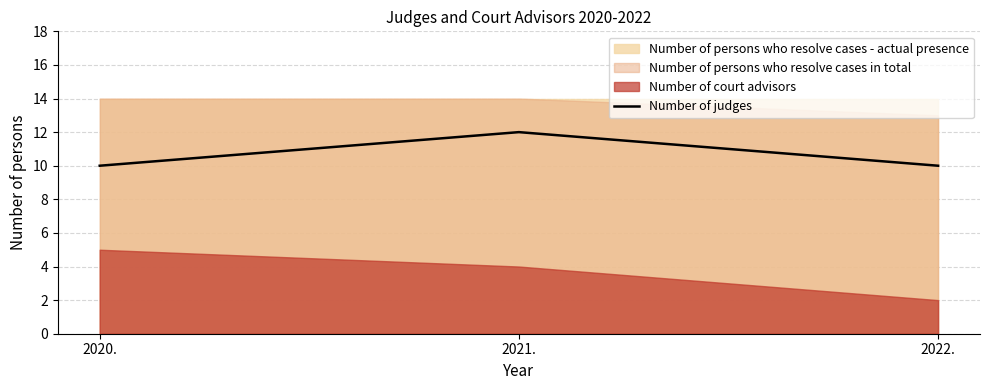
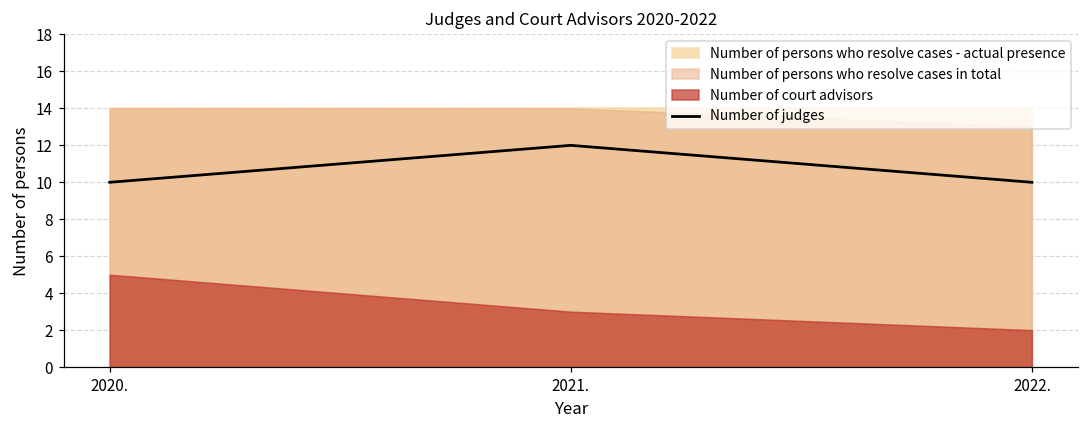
  {
    "Number of judges": {
      "2020.": 10,
      "2021.": 12,
      "2022.": 10
    },
    "Number of court advisors": {
      "2020.": 5,
-     "2021.": 4,
+     "2021.": 3,
      "2022.": 2
    }
  }
